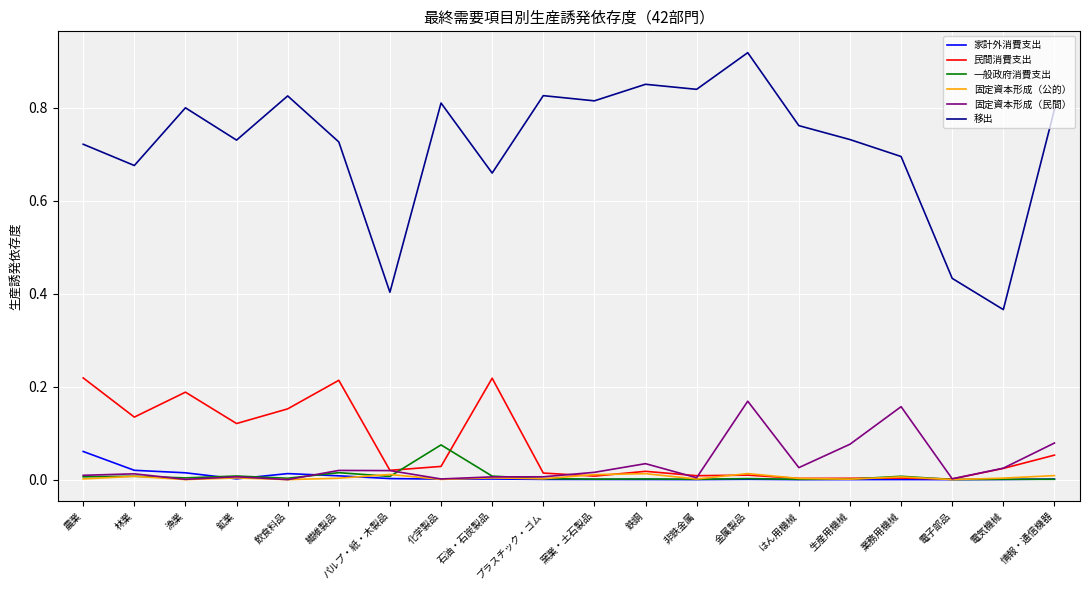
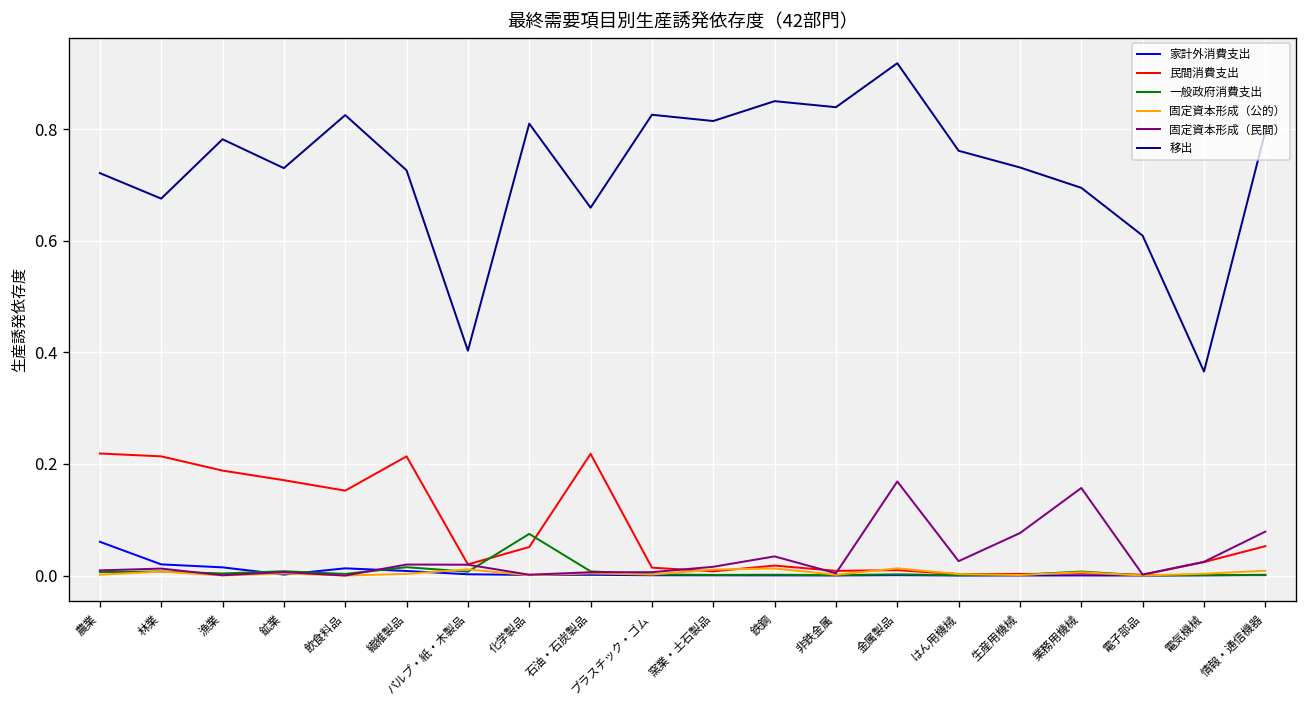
  {
    "家計外消費支出": {
      "農業": 0.06,
      "林業": 0.02,
      "漁業": 0.01,
      "飲食料品": 0.01
    },
    "民間消費支出": {
      "農業": 0.22,
-     "林業": 0.13,
+     "林業": 0.21,
      "漁業": 0.19,
-     "鉱業": 0.12,
+     "鉱業": 0.17,
      "飲食料品": 0.15,
      "繊維製品": 0.21,
-     "化学製品": 0.03,
+     "化学製品": 0.05,
      "石油・石炭製品": 0.22,
      "プラスチック・ゴム": 0.01,
      "情報・通信機器": 0.05
    },
    "一般政府消費支出": {
      "化学製品": 0.07
    },
    "固定資本形成（公的）": {
      "情報・通信機器": 0.01
    },
    "固定資本形成（民間）": {
      "鉄鋼": 0.03,
      "金属製品": 0.17,
      "はん用機械": 0.03,
      "生産用機械": 0.08,
      "業務用機械": 0.16,
      "情報・通信機器": 0.08
    },
    "移出": {
      "農業": 0.72,
      "林業": 0.68,
-     "漁業": 0.80,
+     "漁業": 0.78,
      "鉱業": 0.73,
      "飲食料品": 0.83,
      "繊維製品": 0.73,
      "パルプ・紙・木製品": 0.40,
      "化学製品": 0.81,
      "石油・石炭製品": 0.66,
      "プラスチック・ゴム": 0.83,
      "窯業・土石製品": 0.81,
      "鉄鋼": 0.85,
      "非鉄金属": 0.84,
      "金属製品": 0.92,
      "はん用機械": 0.76,
      "生産用機械": 0.73,
      "業務用機械": 0.69,
-     "電子部品": 0.43,
+     "電子部品": 0.61,
      "電気機械": 0.37
    }
  }
